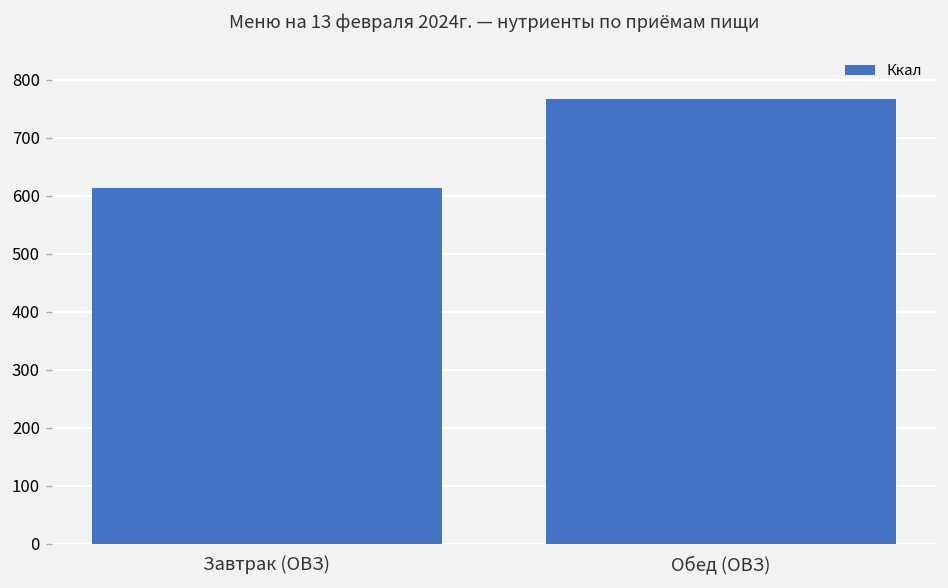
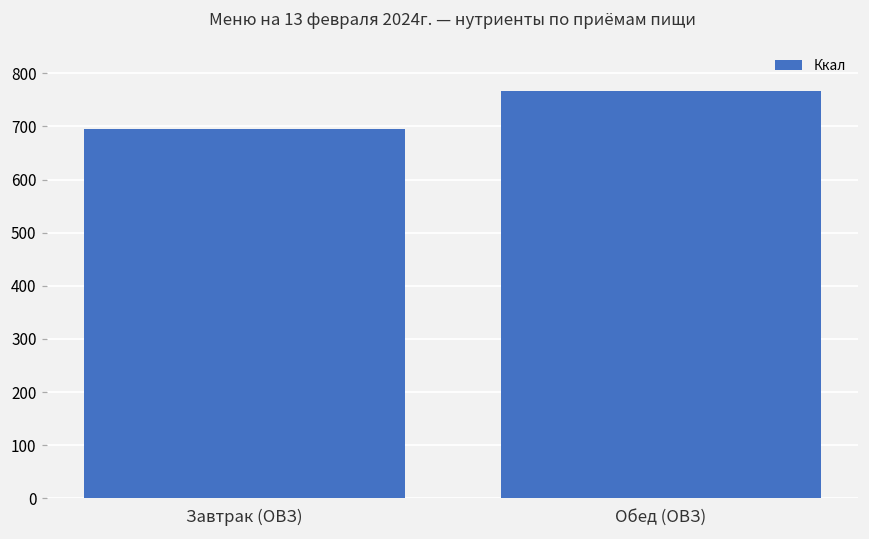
  {
-   "Завтрак (ОВЗ)": 610,
+   "Завтрак (ОВЗ)": 690,
    "Обед (ОВЗ)": 770
  }
